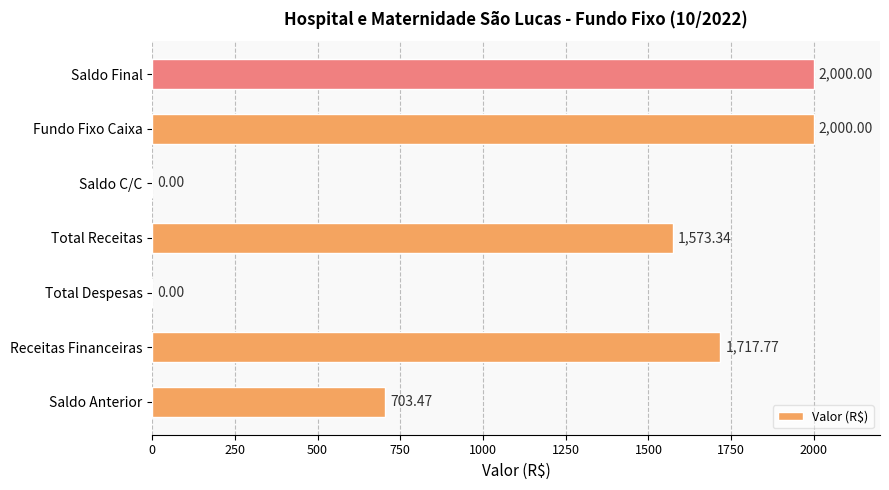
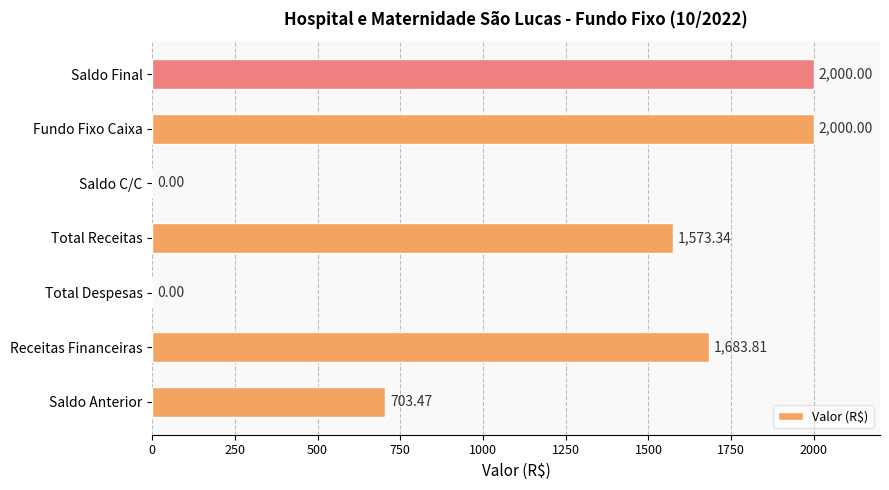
  {
    "Saldo Final": "2,000.00",
    "Fundo Fixo Caixa": "2,000.00",
    "Saldo C/C": "0.00",
    "Total Receitas": "1,573.34",
    "Total Despesas": "0.00",
-   "Receitas Financeiras": "1,717.77",
+   "Receitas Financeiras": "1,683.81",
    "Saldo Anterior": "703.47"
  }
